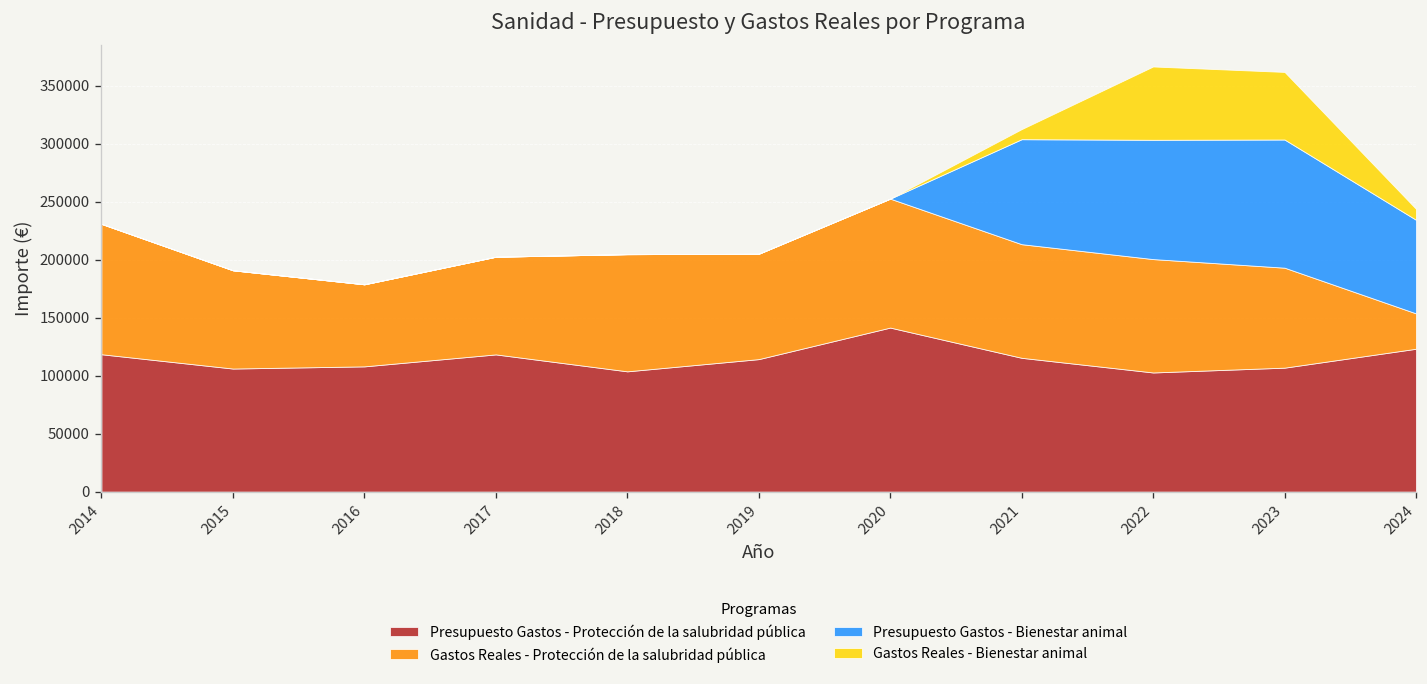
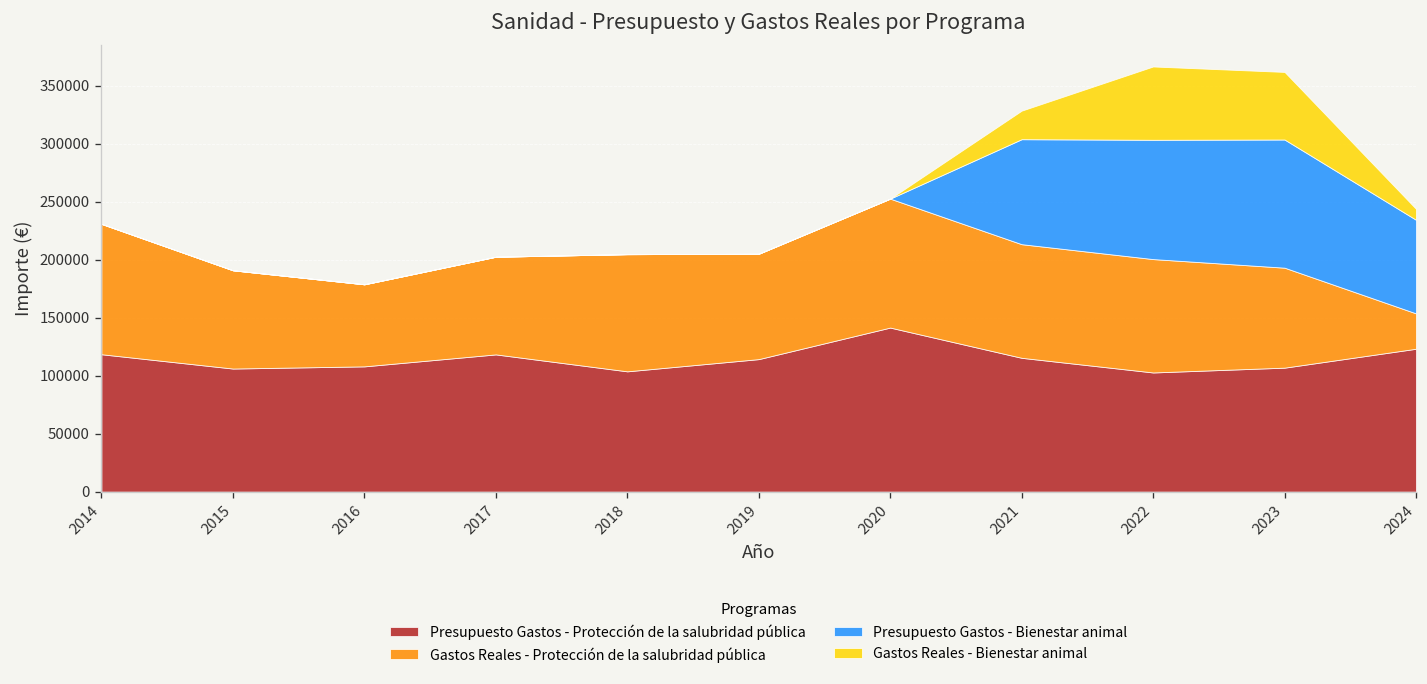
  {
    "Presupuesto Gastos - Protección de la salubridad pública": {
      "2014": 120000,
      "2015": 110000,
      "2016": 110000,
      "2017": 120000,
      "2018": 100000,
      "2019": 110000,
      "2020": 140000,
      "2021": 120000,
      "2022": 100000,
      "2023": 110000,
      "2024": 120000
    },
    "Gastos Reales - Protección de la salubridad pública": {
      "2021": 100000,
      "2022": 100000,
      "2023": 90000,
      "2024": 30000
    },
    "Presupuesto Gastos - Bienestar animal": {
      "2021": 90000,
      "2022": 100000,
      "2023": 110000,
      "2024": 80000
    },
    "Gastos Reales - Bienestar animal": {
-     "2021": 10000,
+     "2021": 20000,
      "2022": 60000,
      "2023": 60000,
      "2024": 10000
    }
  }
